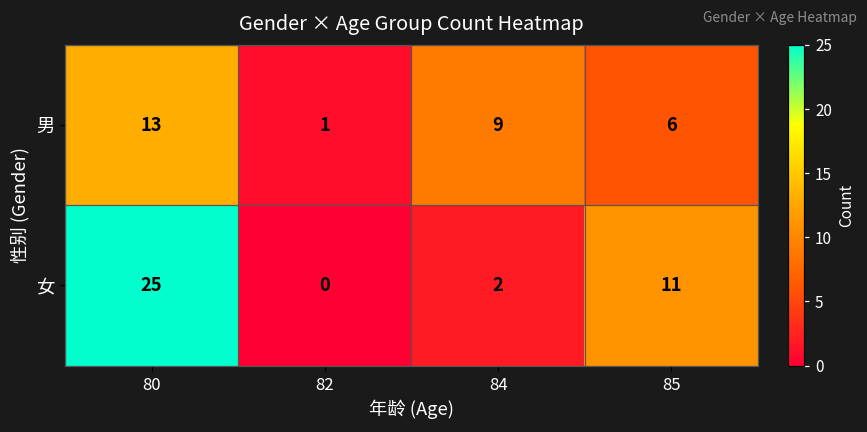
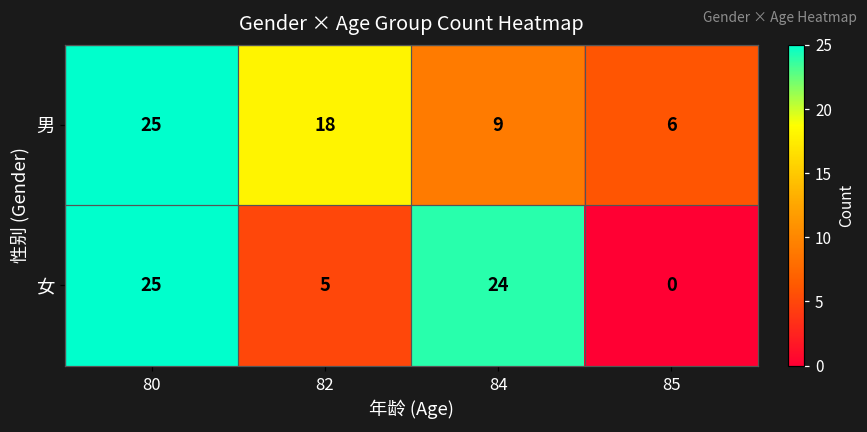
  {
    "男": {
-     "80": 13,
-     "82": 1,
+     "80": 25,
+     "82": 18,
      "84": 9,
      "85": 6
    },
    "女": {
      "80": 25,
-     "82": 0,
-     "84": 2,
-     "85": 11
+     "82": 5,
+     "84": 24,
+     "85": 0
    }
  }
